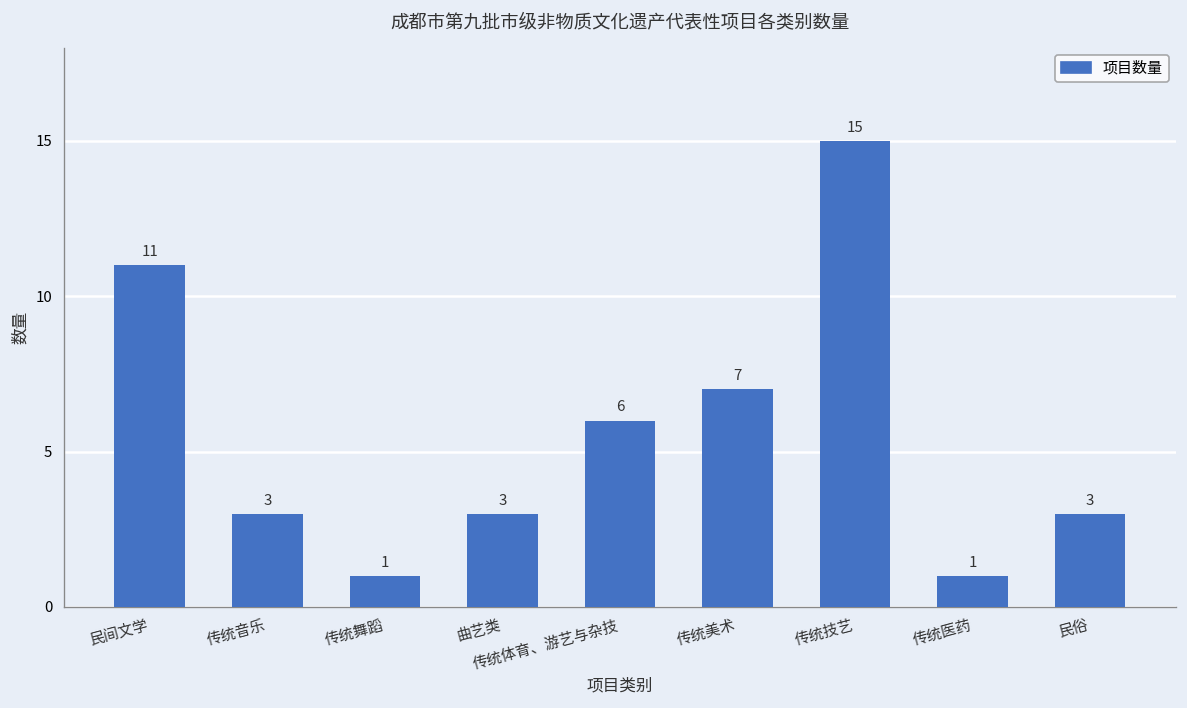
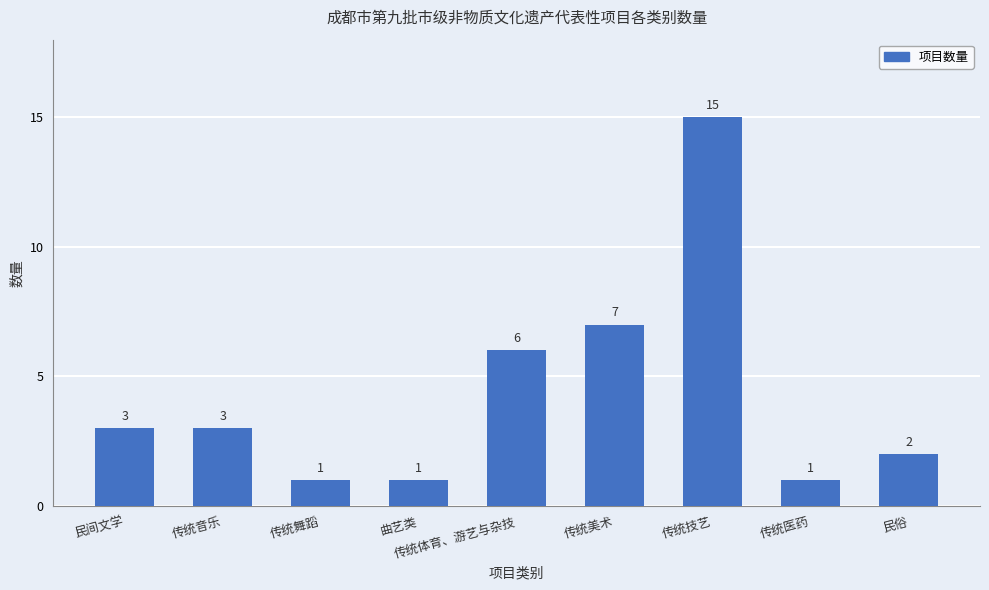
  {
-   "民间文学": 11,
+   "民间文学": 3,
    "传统音乐": 3,
    "传统舞蹈": 1,
-   "曲艺类": 3,
+   "曲艺类": 1,
    "传统体育、游艺与杂技": 6,
    "传统美术": 7,
    "传统技艺": 15,
    "传统医药": 1,
-   "民俗": 3
+   "民俗": 2
  }
